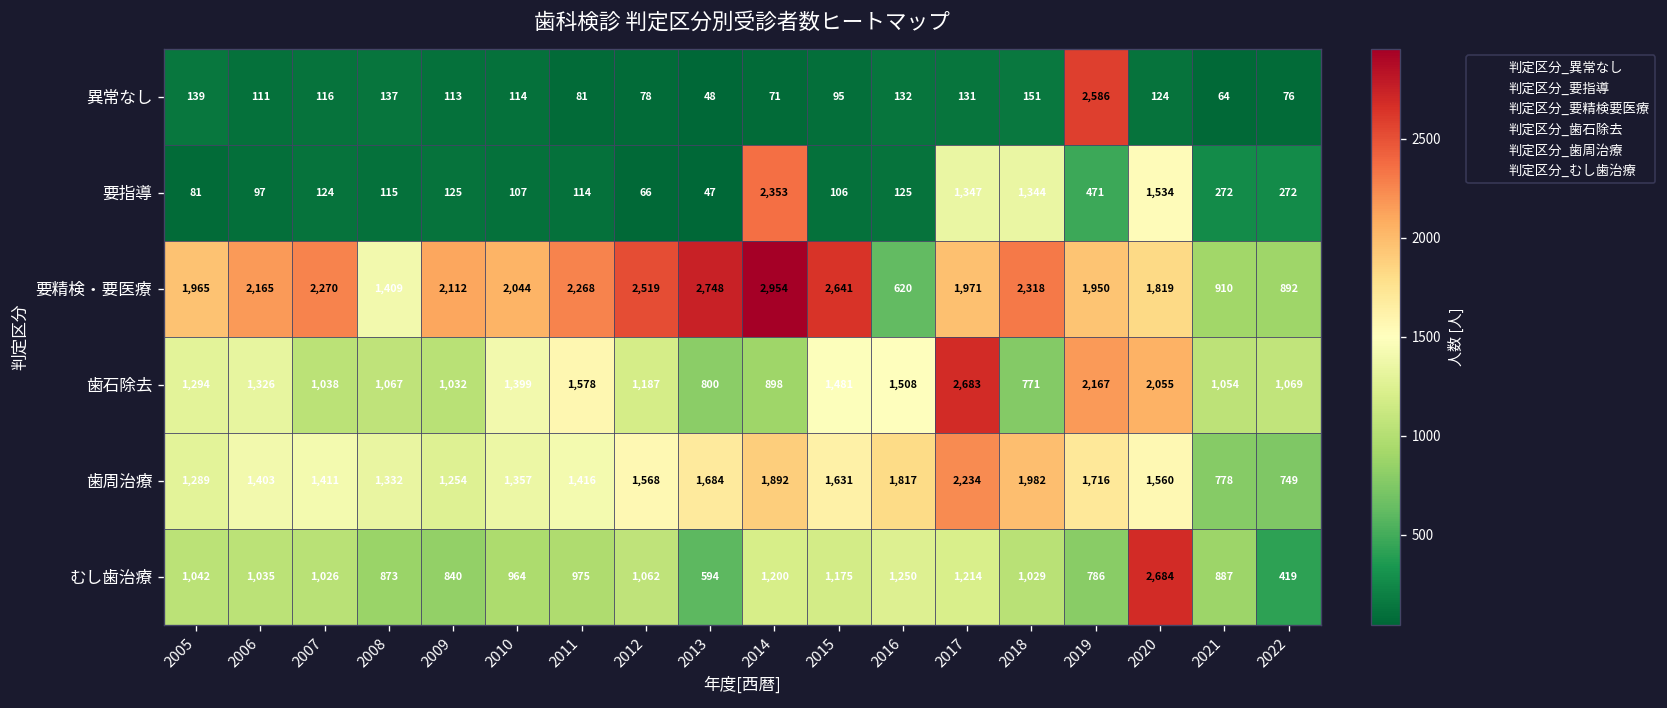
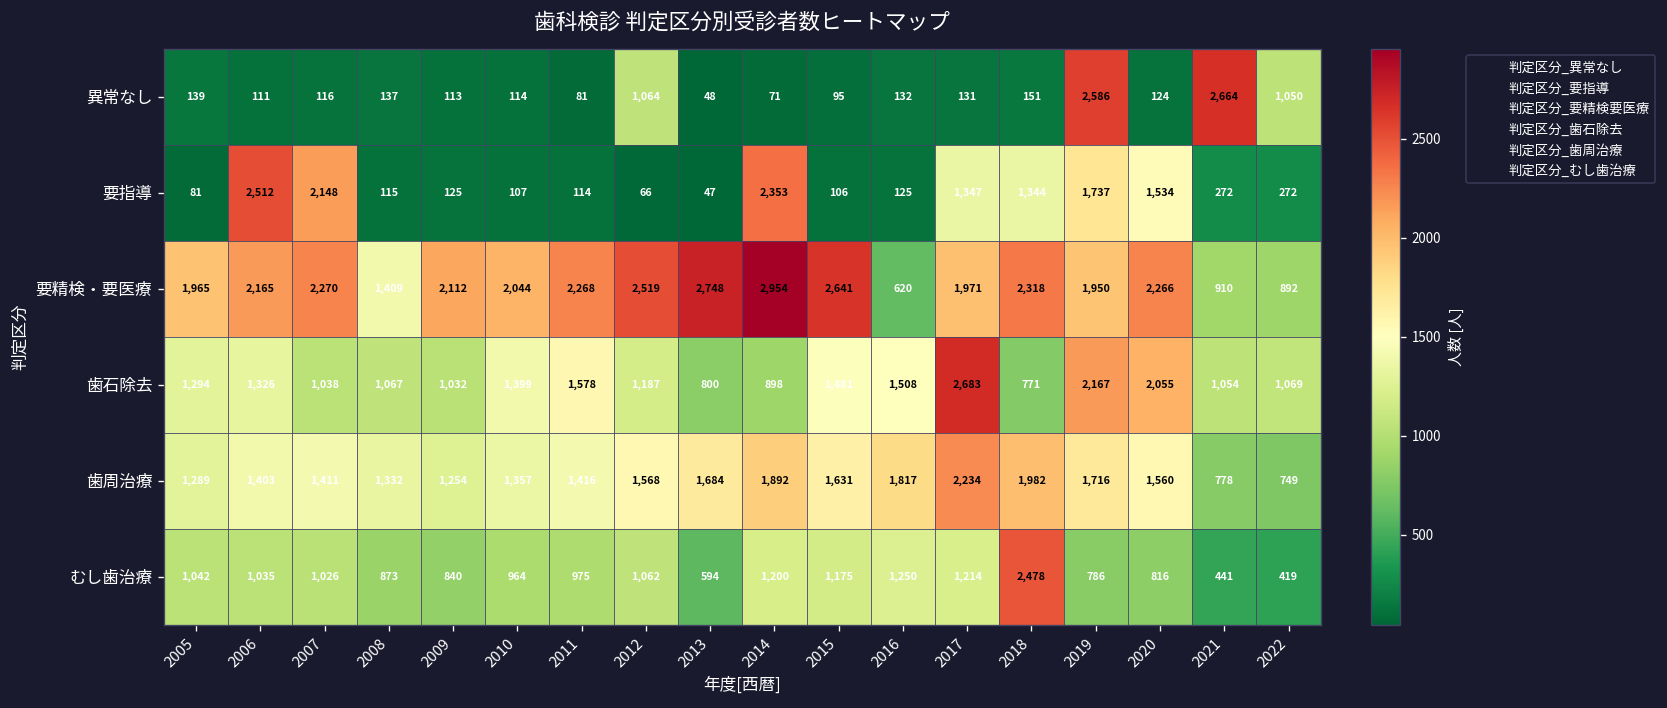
  {
    "異常なし": {
      "2005": "139",
      "2006": "111",
      "2007": "116",
      "2008": "137",
      "2009": "113",
      "2010": "114",
      "2011": "81",
-     "2012": "78",
+     "2012": "1,064",
      "2013": "48",
      "2014": "71",
      "2015": "95",
      "2016": "132",
      "2017": "131",
      "2018": "151",
      "2019": "2,586",
      "2020": "124",
-     "2021": "64",
-     "2022": "76"
+     "2021": "2,664",
+     "2022": "1,050"
    },
    "要指導": {
      "2005": "81",
-     "2006": "97",
-     "2007": "124",
+     "2006": "2,512",
+     "2007": "2,148",
      "2008": "115",
      "2009": "125",
      "2010": "107",
      "2011": "114",
      "2012": "66",
      "2013": "47",
      "2014": "2,353",
      "2015": "106",
      "2016": "125",
      "2017": "1,347",
      "2018": "1,344",
-     "2019": "471",
+     "2019": "1,737",
      "2020": "1,534",
      "2021": "272",
      "2022": "272"
    },
    "要精検・要医療": {
      "2005": "1,965",
      "2006": "2,165",
      "2007": "2,270",
      "2008": "1,409",
      "2009": "2,112",
      "2010": "2,044",
      "2011": "2,268",
      "2012": "2,519",
      "2013": "2,748",
      "2014": "2,954",
      "2015": "2,641",
      "2016": "620",
      "2017": "1,971",
      "2018": "2,318",
      "2019": "1,950",
-     "2020": "1,819",
+     "2020": "2,266",
      "2021": "910",
      "2022": "892"
    },
    "歯石除去": {
      "2005": "1,294",
      "2006": "1,326",
      "2007": "1,038",
      "2008": "1,067",
      "2009": "1,032",
      "2010": "1,399",
      "2011": "1,578",
      "2012": "1,187",
      "2013": "800",
      "2014": "898",
      "2015": "1,481",
      "2016": "1,508",
      "2017": "2,683",
      "2018": "771",
      "2019": "2,167",
      "2020": "2,055",
      "2021": "1,054",
      "2022": "1,069"
    },
    "歯周治療": {
      "2005": "1,289",
      "2006": "1,403",
      "2007": "1,411",
      "2008": "1,332",
      "2009": "1,254",
      "2010": "1,357",
      "2011": "1,416",
      "2012": "1,568",
      "2013": "1,684",
      "2014": "1,892",
      "2015": "1,631",
      "2016": "1,817",
      "2017": "2,234",
      "2018": "1,982",
      "2019": "1,716",
      "2020": "1,560",
      "2021": "778",
      "2022": "749"
    },
    "むし歯治療": {
      "2005": "1,042",
      "2006": "1,035",
      "2007": "1,026",
      "2008": "873",
      "2009": "840",
      "2010": "964",
      "2011": "975",
      "2012": "1,062",
      "2013": "594",
      "2014": "1,200",
      "2015": "1,175",
      "2016": "1,250",
      "2017": "1,214",
-     "2018": "1,029",
+     "2018": "2,478",
      "2019": "786",
-     "2020": "2,684",
-     "2021": "887",
+     "2020": "816",
+     "2021": "441",
      "2022": "419"
    }
  }
